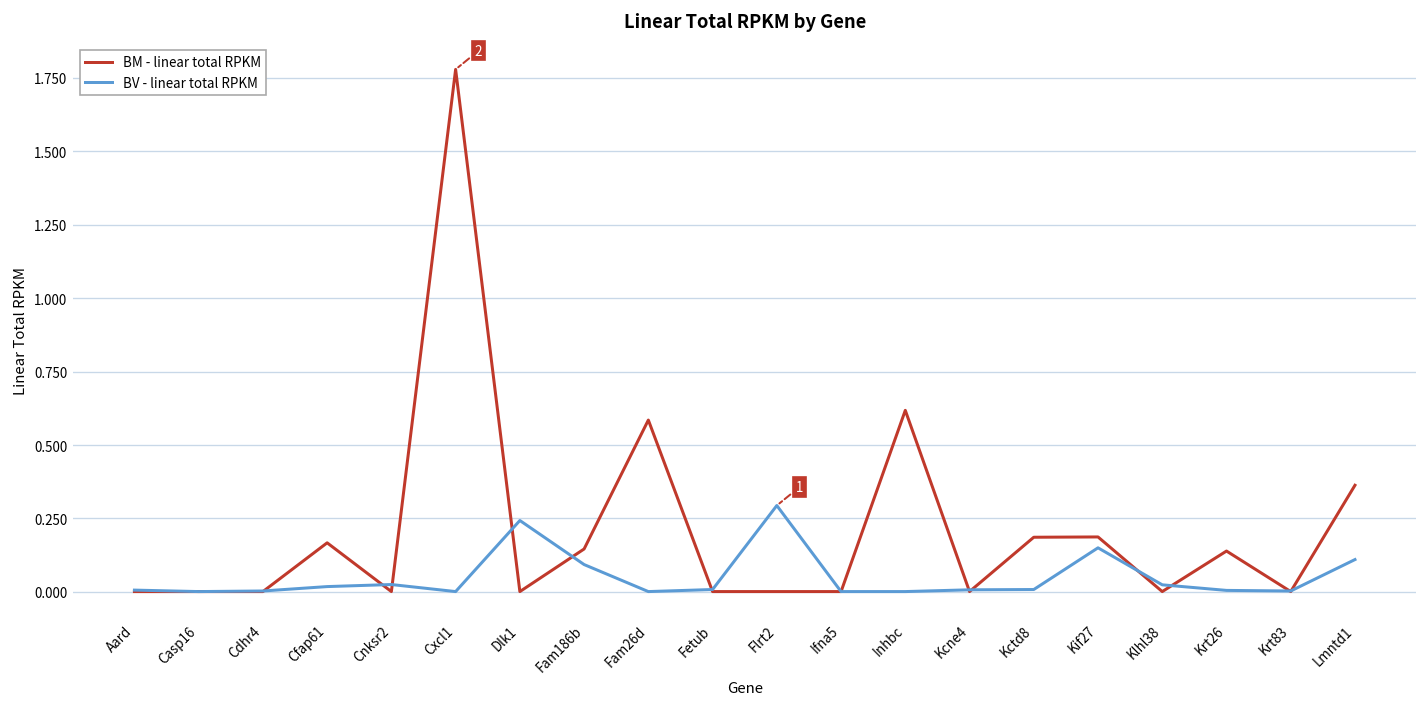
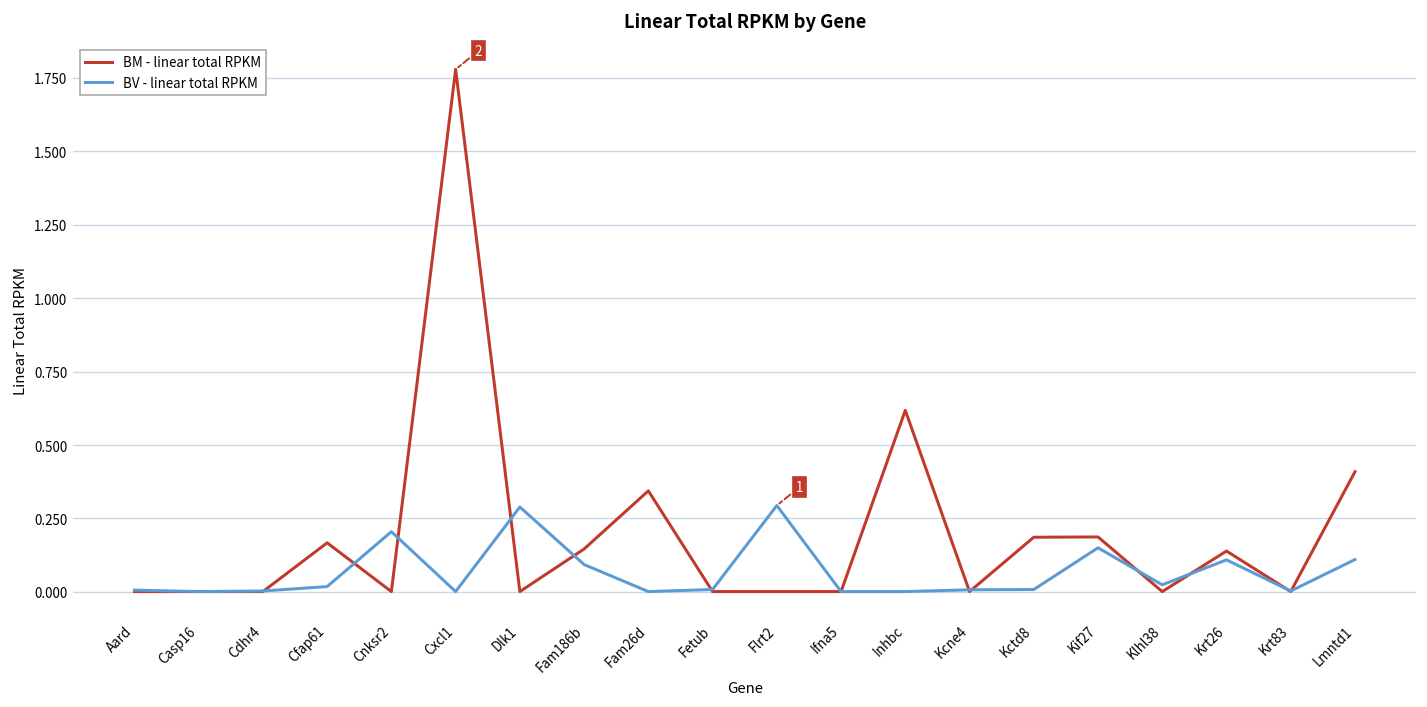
  {
    "BM - linear total RPKM": {
      "Cfap61": 0.17,
      "Cnksr2": 0.00,
      "Cxcl1": 1.78,
      "Dlk1": 0.00,
      "Fam186b": 0.15,
-     "Fam26d": 0.59,
+     "Fam26d": 0.34,
      "Flrt2": 0.00,
      "Inhbc": 0.62,
      "Kctd8": 0.19,
      "Kif27": 0.19,
      "Klhl38": 0.00,
      "Krt26": 0.14,
-     "Lmntd1": 0.36
+     "Lmntd1": 0.41
    },
    "BV - linear total RPKM": {
      "Cfap61": 0.02,
-     "Cnksr2": 0.03,
+     "Cnksr2": 0.21,
      "Cxcl1": 0.00,
-     "Dlk1": 0.24,
+     "Dlk1": 0.29,
      "Fam186b": 0.09,
      "Fam26d": 0.00,
      "Flrt2": 0.29,
      "Inhbc": 0.00,
      "Kctd8": 0.01,
      "Kif27": 0.15,
      "Klhl38": 0.02,
-     "Krt26": 0.01,
+     "Krt26": 0.11,
      "Lmntd1": 0.11
    }
  }
